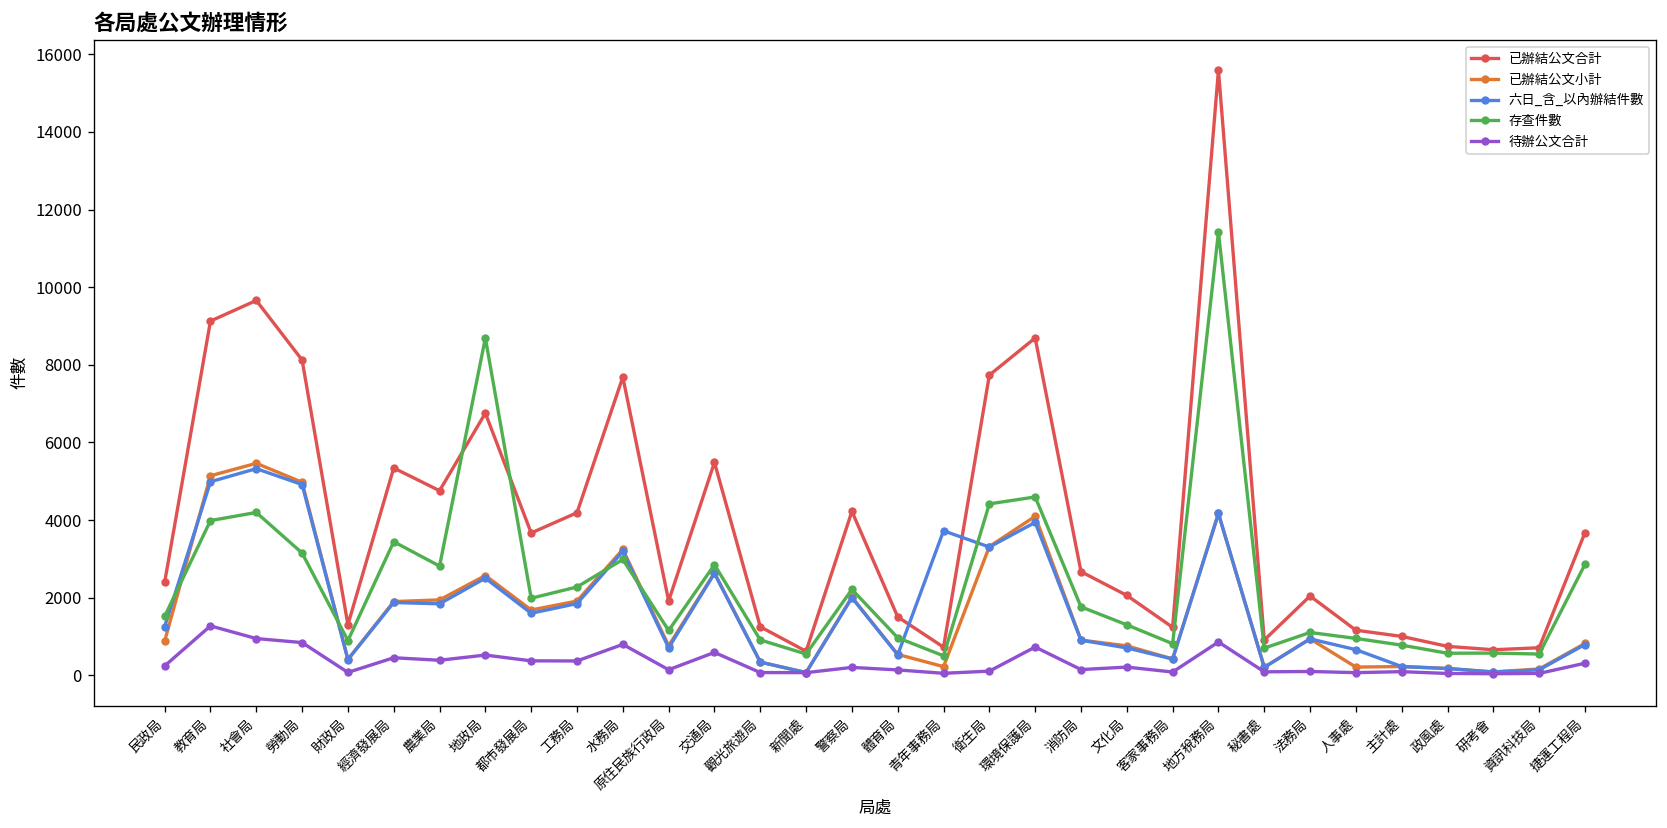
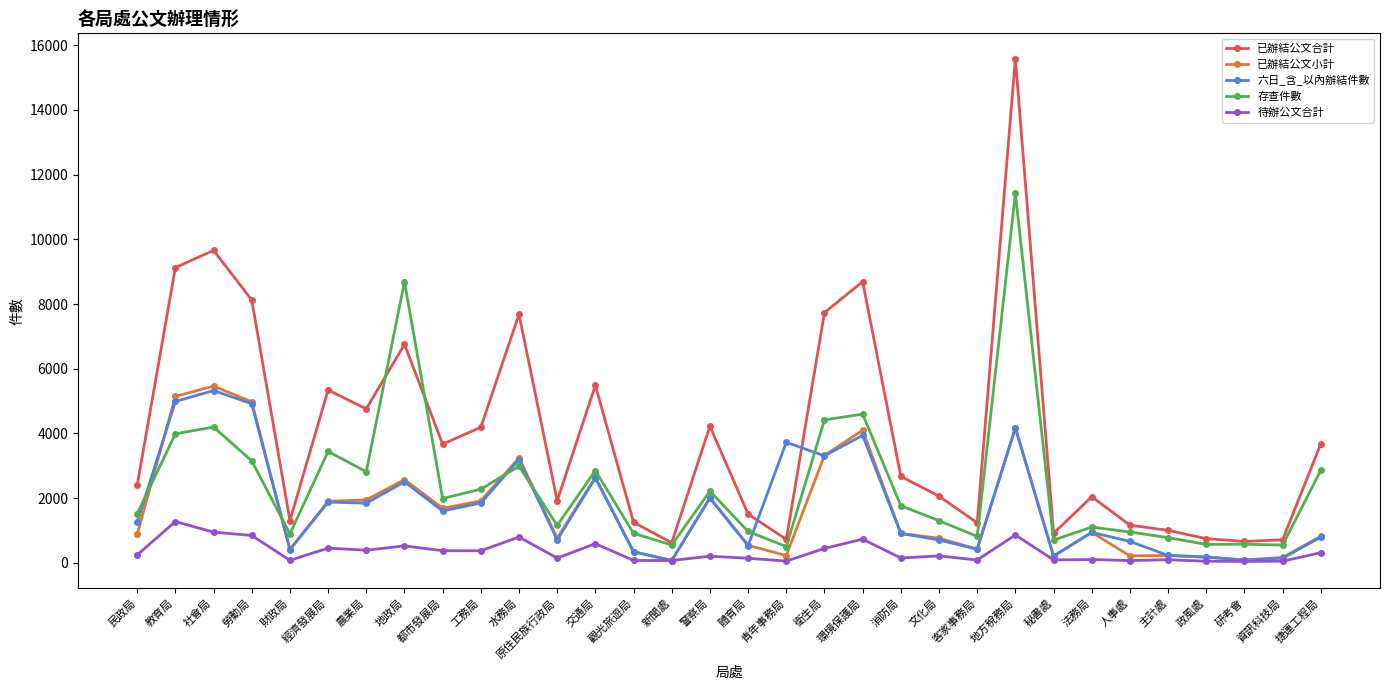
  {
    "六日_含_以內辦結件數": {
      "民政局": 1300,
      "教育局": 5000,
      "社會局": 5300,
      "農業局": 1800,
      "都市發展局": 1600,
      "青年事務局": 3700,
      "環境保護局": 3900,
      "人事處": 700
    },
    "存查件數": {
      "民政局": 1500,
      "教育局": 4000,
      "社會局": 4200,
      "勞動局": 3200,
      "財政局": 900,
      "經濟發展局": 3400,
      "農業局": 2800,
      "地政局": 8700,
      "都市發展局": 2000,
      "工務局": 2300,
      "水務局": 3000,
      "原住民族行政局": 1200,
      "交通局": 2800,
      "觀光旅遊局": 900,
      "警察局": 2200,
      "體育局": 1000,
      "青年事務局": 500,
      "衛生局": 4400,
      "環境保護局": 4600,
      "消防局": 1800,
      "文化局": 1300,
      "客家事務局": 800,
      "地方稅務局": 11400,
      "秘書處": 700,
      "法務局": 1100,
      "人事處": 1000,
      "主計處": 800,
      "政風處": 600,
      "研考會": 600,
      "資訊科技局": 500,
      "捷運工程局": 2900
    },
    "待辦公文合計": {
      "民政局": 200,
      "教育局": 1300,
      "社會局": 900,
      "勞動局": 800,
      "財政局": 100,
      "經濟發展局": 500,
      "農業局": 400,
      "地政局": 500,
      "都市發展局": 400,
      "工務局": 400,
      "水務局": 800,
      "原住民族行政局": 100,
      "交通局": 600,
      "觀光旅遊局": 100,
      "警察局": 200,
      "體育局": 100,
      "青年事務局": 100,
-     "衛生局": 100,
+     "衛生局": 400,
      "環境保護局": 700,
      "消防局": 100,
      "文化局": 200,
      "客家事務局": 100,
      "地方稅務局": 900,
      "秘書處": 100,
      "法務局": 100,
      "人事處": 100,
      "主計處": 100,
      "政風處": 0,
      "資訊科技局": 0,
      "捷運工程局": 300
    }
  }
